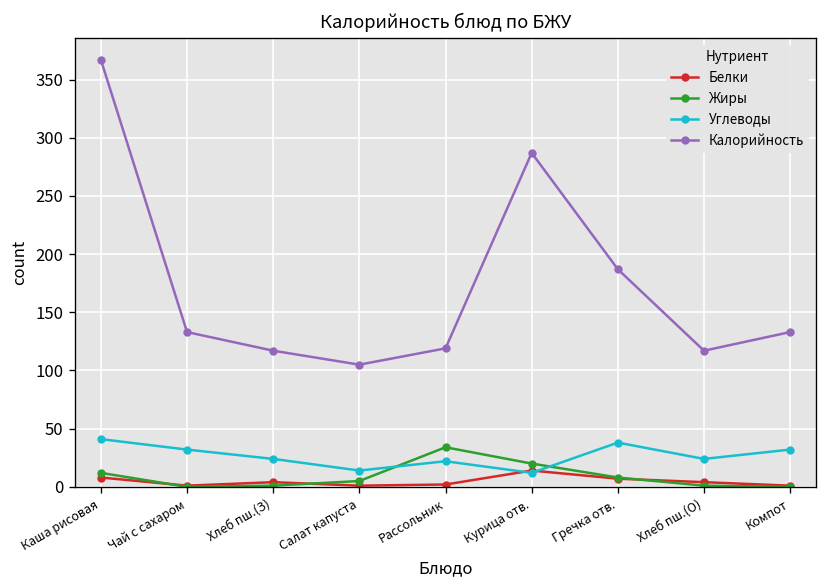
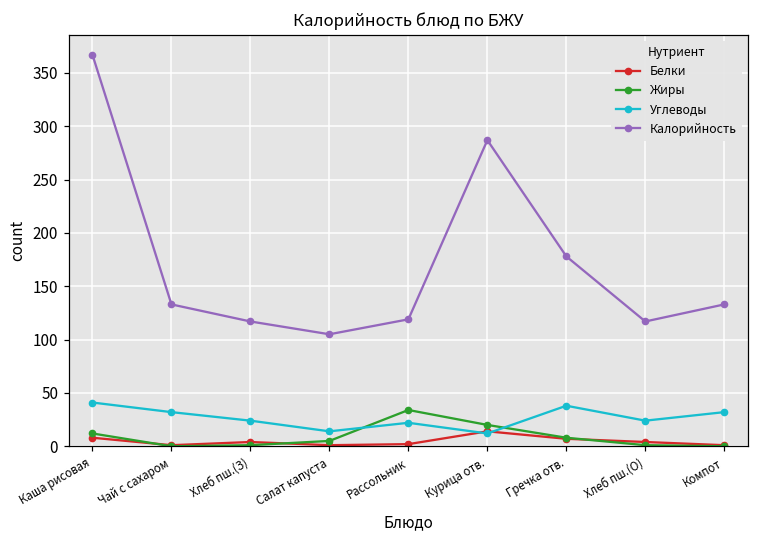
  {
    "Белки": {
      "Каша рисовая": 10,
      "Хлеб пш.(З)": 0,
      "Салат капуста": 0,
      "Рассольник": 0,
      "Хлеб пш.(О)": 0
    },
    "Жиры": {
      "Каша рисовая": 10,
      "Хлеб пш.(З)": 0,
      "Салат капуста": 10,
      "Рассольник": 30,
      "Курица отв.": 20,
      "Хлеб пш.(О)": 0
    },
    "Углеводы": {
      "Каша рисовая": 40,
      "Чай с сахаром": 30,
      "Хлеб пш.(З)": 20,
      "Салат капуста": 10,
      "Рассольник": 20,
      "Гречка отв.": 40,
      "Хлеб пш.(О)": 20,
      "Компот": 30
    },
    "Калорийность": {
      "Каша рисовая": 370,
      "Чай с сахаром": 130,
      "Хлеб пш.(З)": 120,
      "Салат капуста": 110,
      "Рассольник": 120,
      "Курица отв.": 290,
-     "Гречка отв.": 190,
+     "Гречка отв.": 180,
      "Хлеб пш.(О)": 120,
      "Компот": 130
    }
  }
